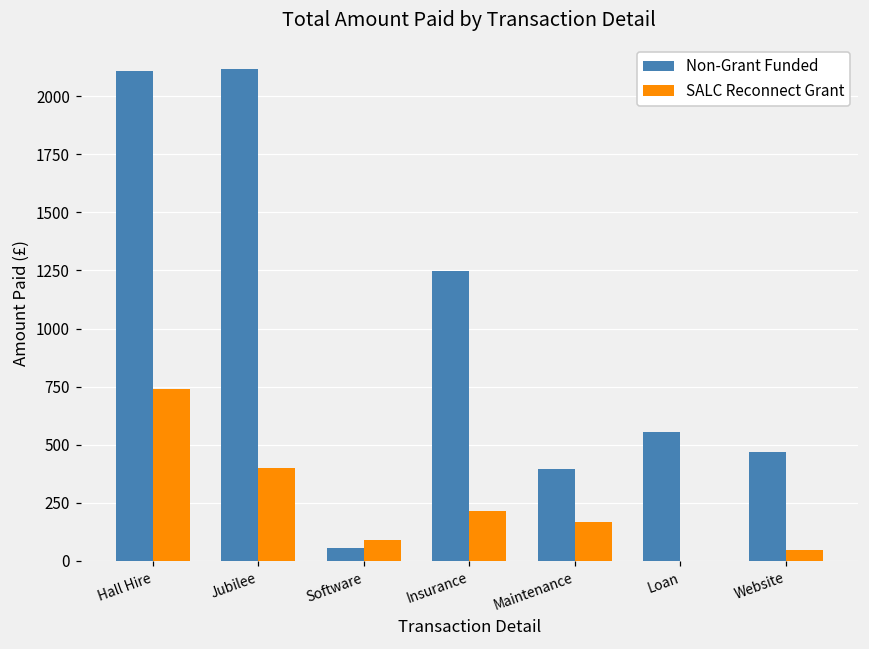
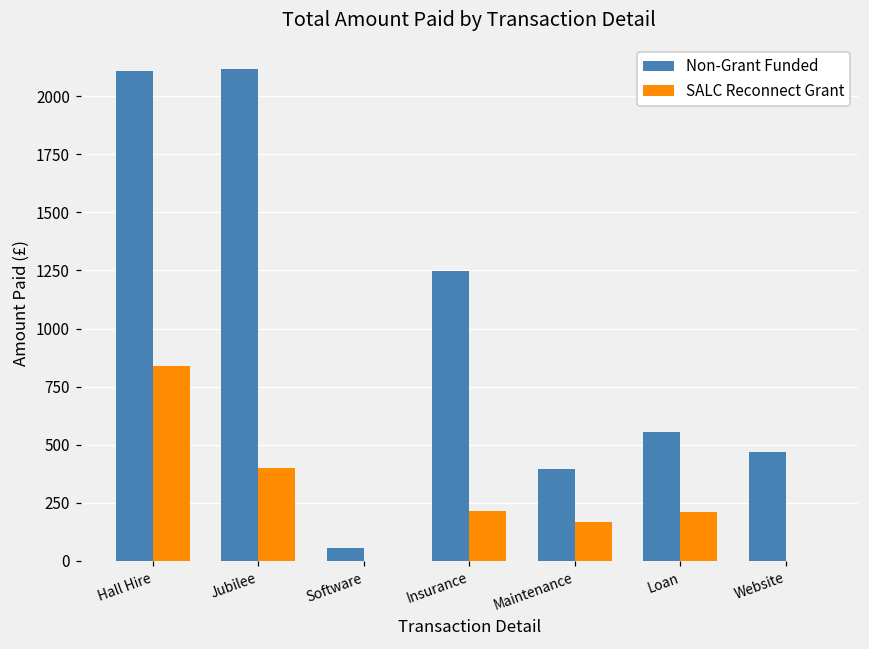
  {
    "Non-Grant Funded": {
      "Hall Hire": 2110,
      "Jubilee": 2120,
      "Software": 50,
      "Insurance": 1250,
      "Maintenance": 400,
      "Loan": 550,
      "Website": 470
    },
    "SALC Reconnect Grant": {
-     "Hall Hire": 740,
+     "Hall Hire": 840,
      "Jubilee": 400,
-     "Software": 90,
+     "Software": 0,
      "Insurance": 220,
      "Maintenance": 170,
-     "Loan": 0,
-     "Website": 40
+     "Loan": 210,
+     "Website": 0
    }
  }
